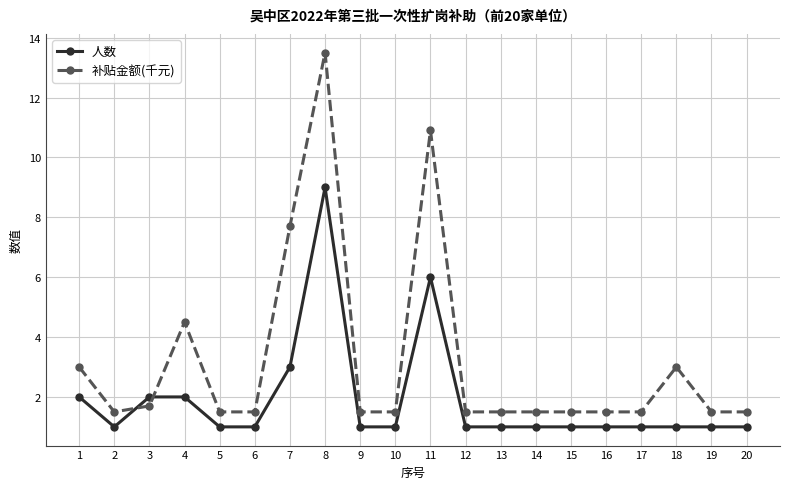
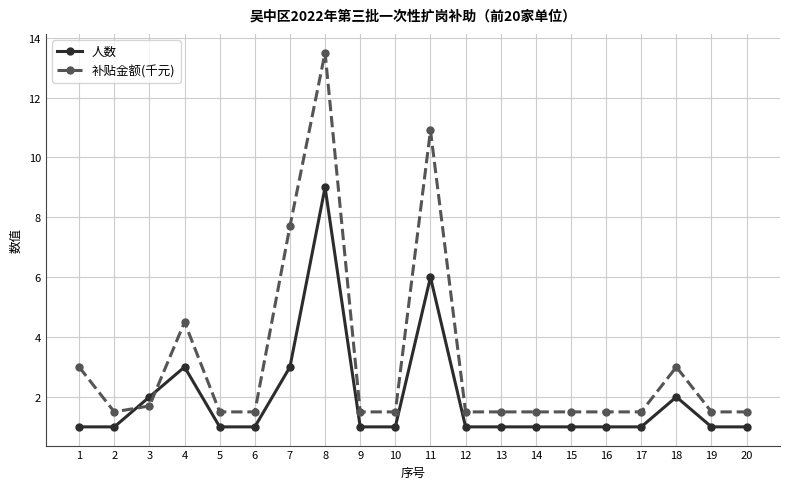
  {
    "人数": {
-     "1": 2,
+     "1": 1,
      "2": 1,
      "3": 2,
-     "4": 2,
+     "4": 3,
      "5": 1,
      "6": 1,
      "7": 3,
      "8": 9,
      "9": 1,
      "10": 1,
      "11": 6,
      "12": 1,
      "13": 1,
      "14": 1,
      "15": 1,
      "16": 1,
      "17": 1,
-     "18": 1,
+     "18": 2,
      "19": 1,
      "20": 1
    },
    "补贴金额(千元)": {
      "1": 3,
      "2": 1.5,
      "3": 1.7,
      "4": 4.5,
      "5": 1.5,
      "6": 1.5,
      "7": 7.7,
      "8": 13.5,
      "9": 1.5,
      "10": 1.5,
      "11": 10.9,
      "12": 1.5,
      "13": 1.5,
      "14": 1.5,
      "15": 1.5,
      "16": 1.5,
      "17": 1.5,
      "18": 3,
      "19": 1.5,
      "20": 1.5
    }
  }
